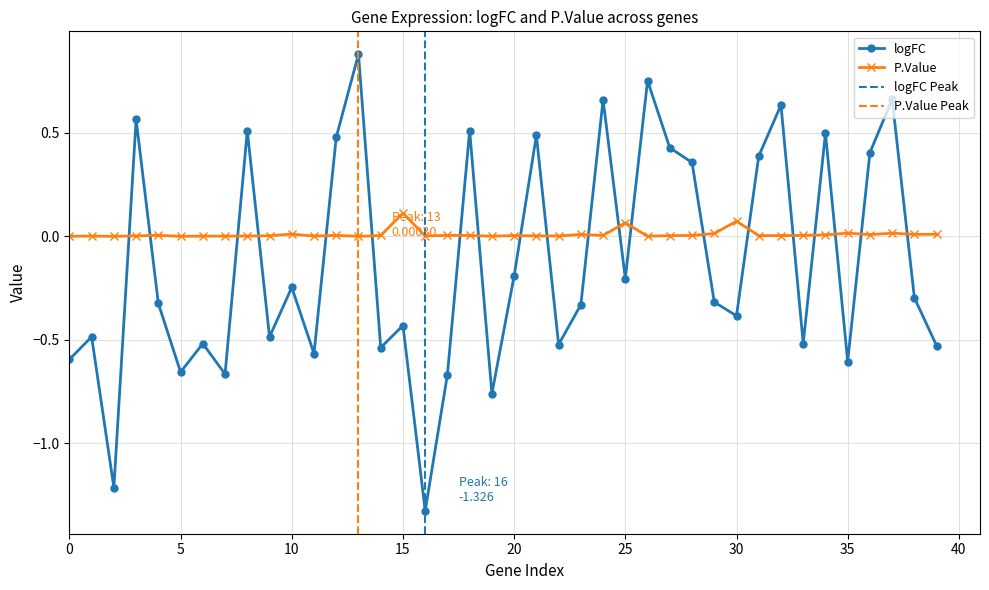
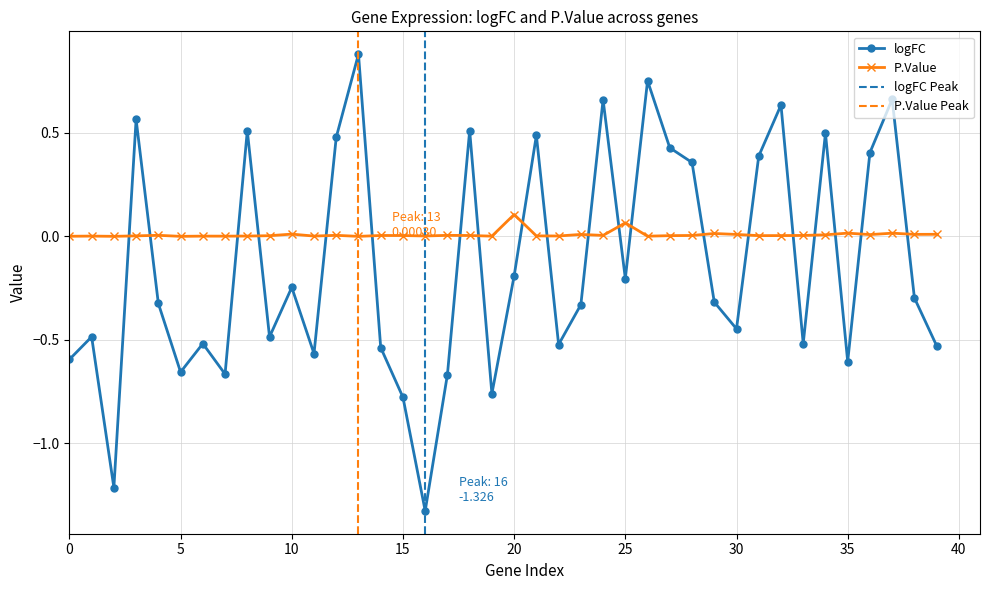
  {
    "logFC": {
      "0": -0.59,
      "5": -0.66,
      "10": -0.25,
-     "15": -0.43,
+     "15": -0.78,
      "20": -0.19,
      "25": -0.20,
-     "30": -0.38,
+     "30": -0.45,
      "35": -0.60
    },
    "P.Value": {
      "0": 0.00,
      "5": 0.00,
      "10": 0.01,
-     "15": 0.11,
-     "20": 0.00,
+     "15": 0.00,
+     "20": 0.11,
      "25": 0.07,
-     "30": 0.07,
+     "30": 0.01,
      "35": 0.02
    }
  }
